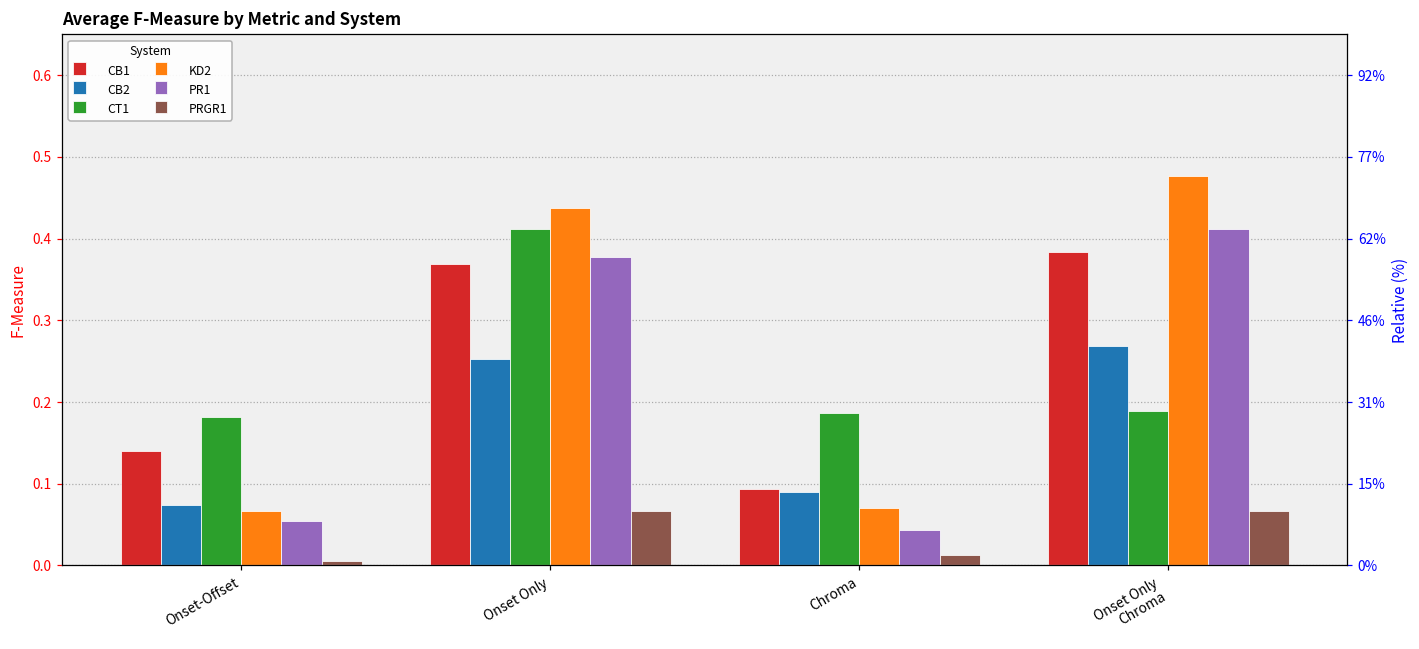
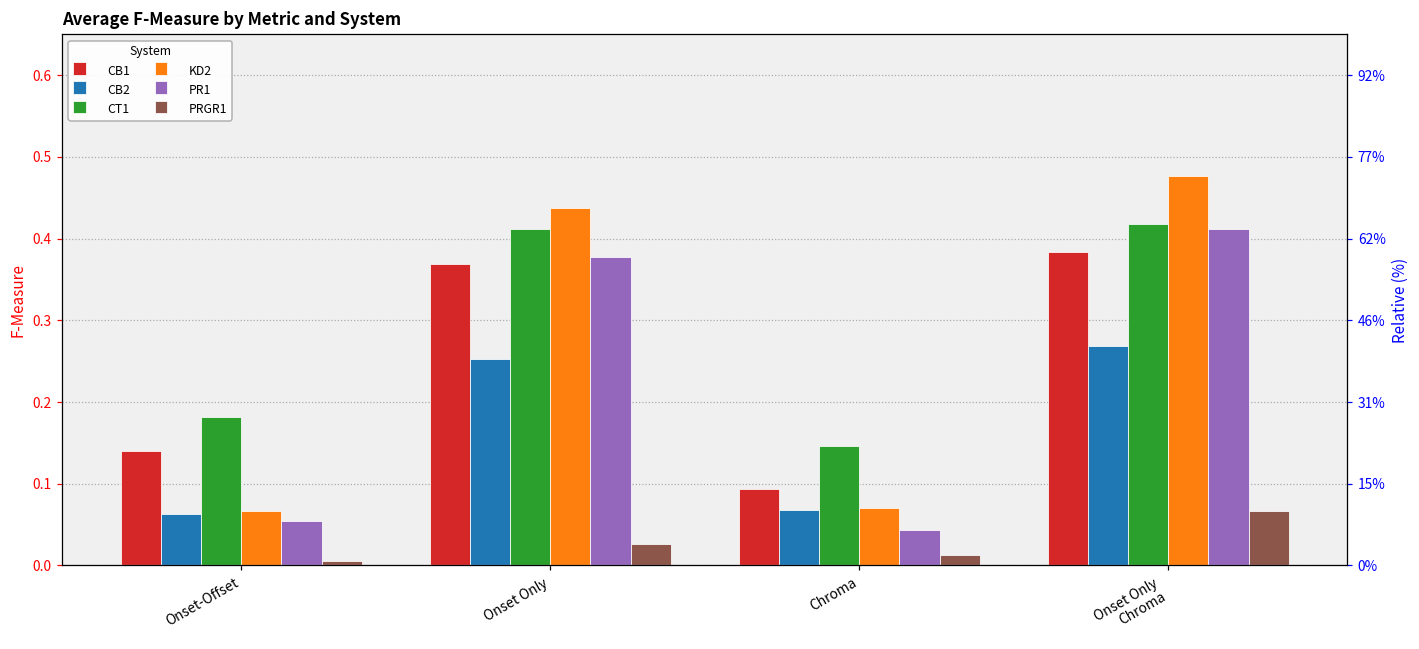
  {
    "CB1": {
      "Onset-Offset": 0.14,
      "Onset Only": 0.37,
      "Chroma": 0.09,
      "Onset Only Chroma": 0.38
    },
    "CB2": {
-     "Onset-Offset": 0.07,
+     "Onset-Offset": 0.06,
      "Onset Only": 0.25,
-     "Chroma": 0.09,
+     "Chroma": 0.07,
      "Onset Only Chroma": 0.27
    },
    "CT1": {
      "Onset-Offset": 0.18,
      "Onset Only": 0.41,
-     "Chroma": 0.19,
-     "Onset Only Chroma": 0.19
+     "Chroma": 0.15,
+     "Onset Only Chroma": 0.42
    },
    "KD2": {
      "Onset-Offset": 0.07,
      "Onset Only": 0.44,
      "Chroma": 0.07,
      "Onset Only Chroma": 0.48
    },
    "PR1": {
      "Onset-Offset": 0.05,
      "Onset Only": 0.38,
      "Chroma": 0.04,
      "Onset Only Chroma": 0.41
    },
    "PRGR1": {
      "Onset-Offset": 0.01,
-     "Onset Only": 0.07,
+     "Onset Only": 0.03,
      "Chroma": 0.01,
      "Onset Only Chroma": 0.07
    }
  }
